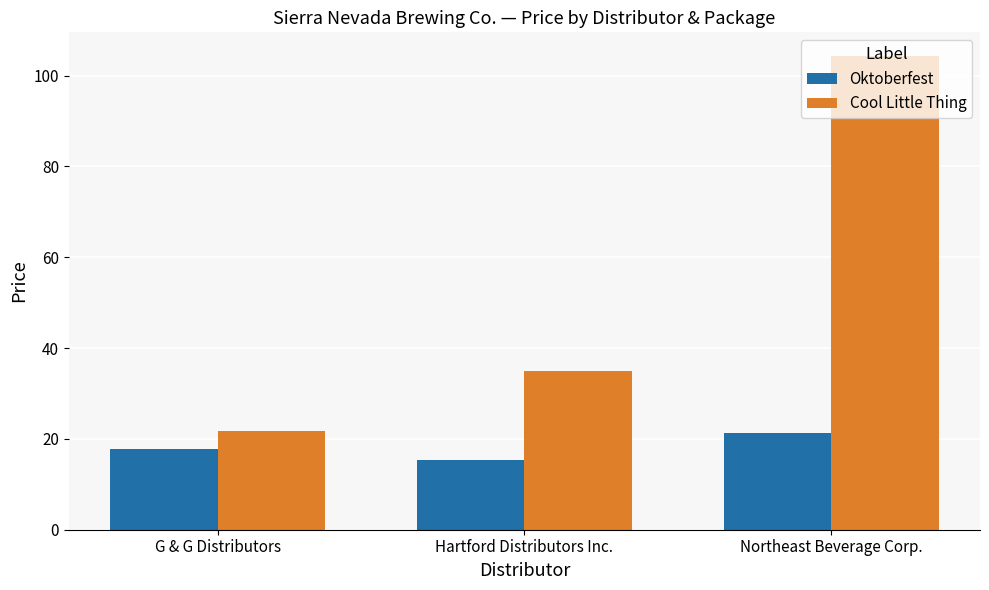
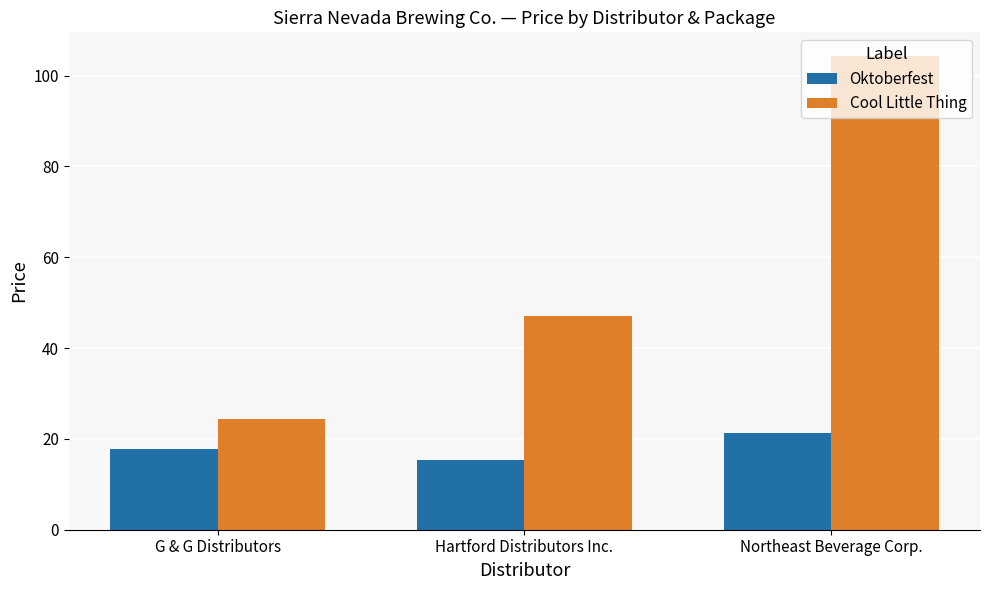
  {
    "Oktoberfest": {
      "G & G Distributors": 18,
      "Hartford Distributors Inc.": 15,
      "Northeast Beverage Corp.": 21
    },
    "Cool Little Thing": {
-     "G & G Distributors": 22,
-     "Hartford Distributors Inc.": 35
+     "G & G Distributors": 24,
+     "Hartford Distributors Inc.": 47
    }
  }
